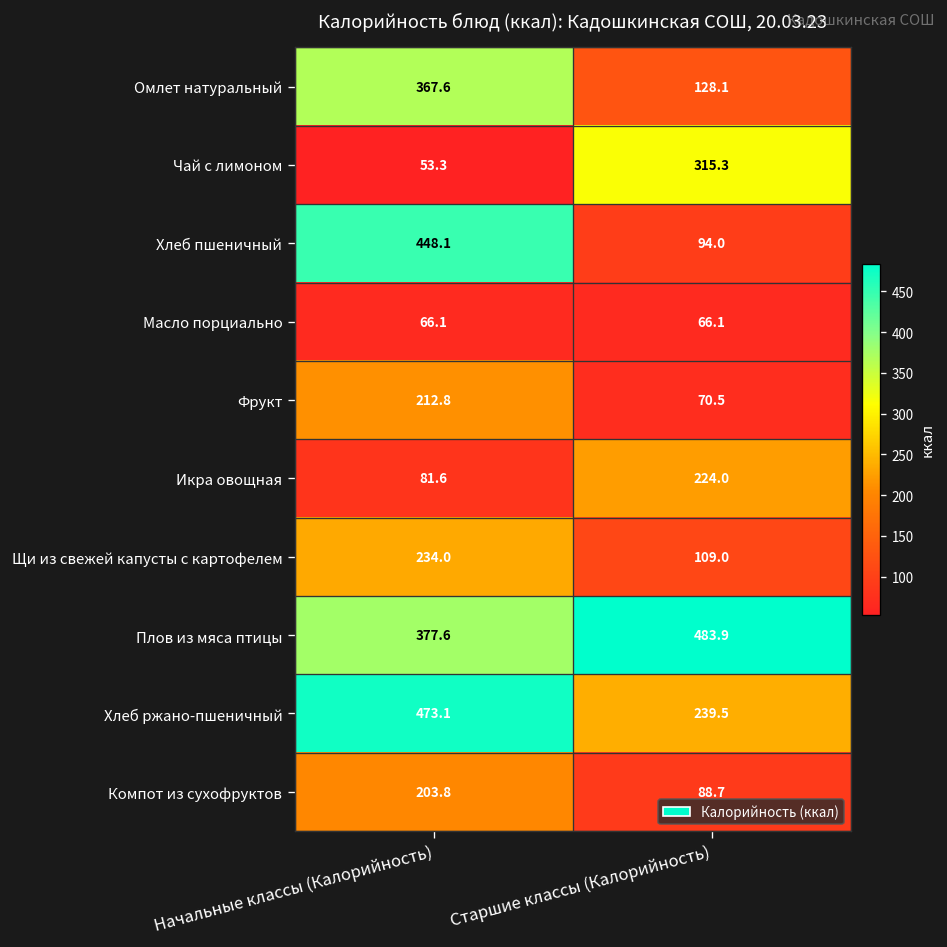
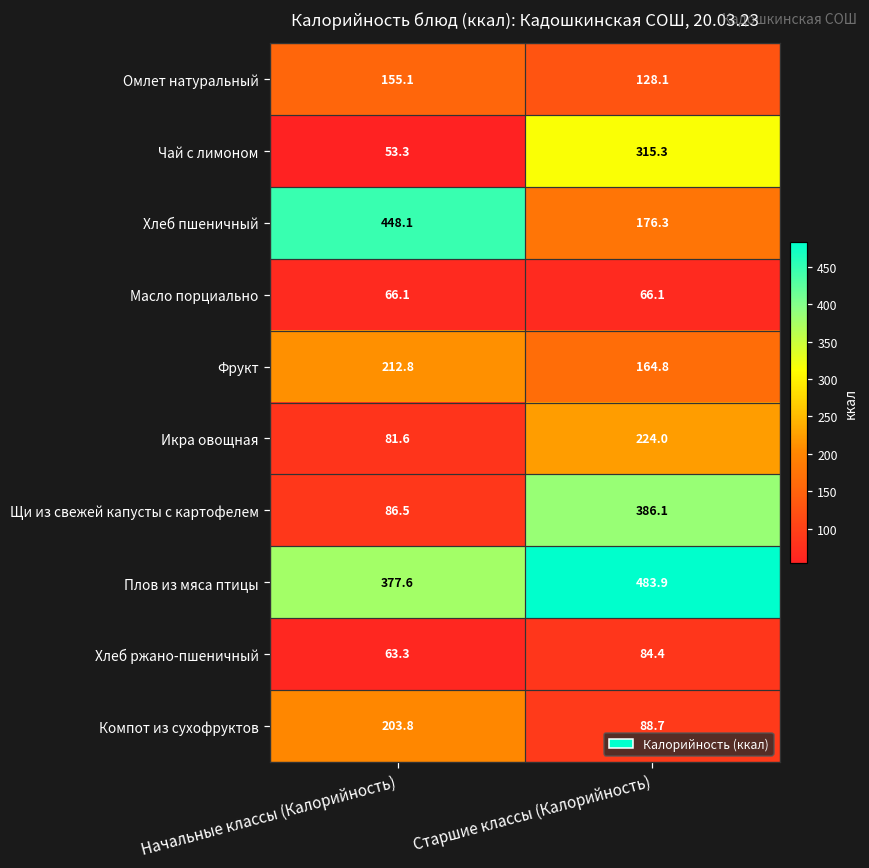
  {
    "Омлет натуральный": {
-     "Начальные классы (Калорийность)": 367.6,
+     "Начальные классы (Калорийность)": 155.1,
      "Старшие классы (Калорийность)": 128.1
    },
    "Чай с лимоном": {
      "Начальные классы (Калорийность)": 53.3,
      "Старшие классы (Калорийность)": 315.3
    },
    "Хлеб пшеничный": {
      "Начальные классы (Калорийность)": 448.1,
-     "Старшие классы (Калорийность)": 94.0
+     "Старшие классы (Калорийность)": 176.3
    },
    "Масло порциально": {
      "Начальные классы (Калорийность)": 66.1,
      "Старшие классы (Калорийность)": 66.1
    },
    "Фрукт": {
      "Начальные классы (Калорийность)": 212.8,
-     "Старшие классы (Калорийность)": 70.5
+     "Старшие классы (Калорийность)": 164.8
    },
    "Икра овощная": {
      "Начальные классы (Калорийность)": 81.6,
      "Старшие классы (Калорийность)": 224.0
    },
    "Щи из свежей капусты с картофелем": {
-     "Начальные классы (Калорийность)": 234.0,
-     "Старшие классы (Калорийность)": 109.0
+     "Начальные классы (Калорийность)": 86.5,
+     "Старшие классы (Калорийность)": 386.1
    },
    "Плов из мяса птицы": {
      "Начальные классы (Калорийность)": 377.6,
      "Старшие классы (Калорийность)": 483.9
    },
    "Хлеб ржано-пшеничный": {
-     "Начальные классы (Калорийность)": 473.1,
-     "Старшие классы (Калорийность)": 239.5
+     "Начальные классы (Калорийность)": 63.3,
+     "Старшие классы (Калорийность)": 84.4
    },
    "Компот из сухофруктов": {
      "Начальные классы (Калорийность)": 203.8,
      "Старшие классы (Калорийность)": 88.7
    }
  }
